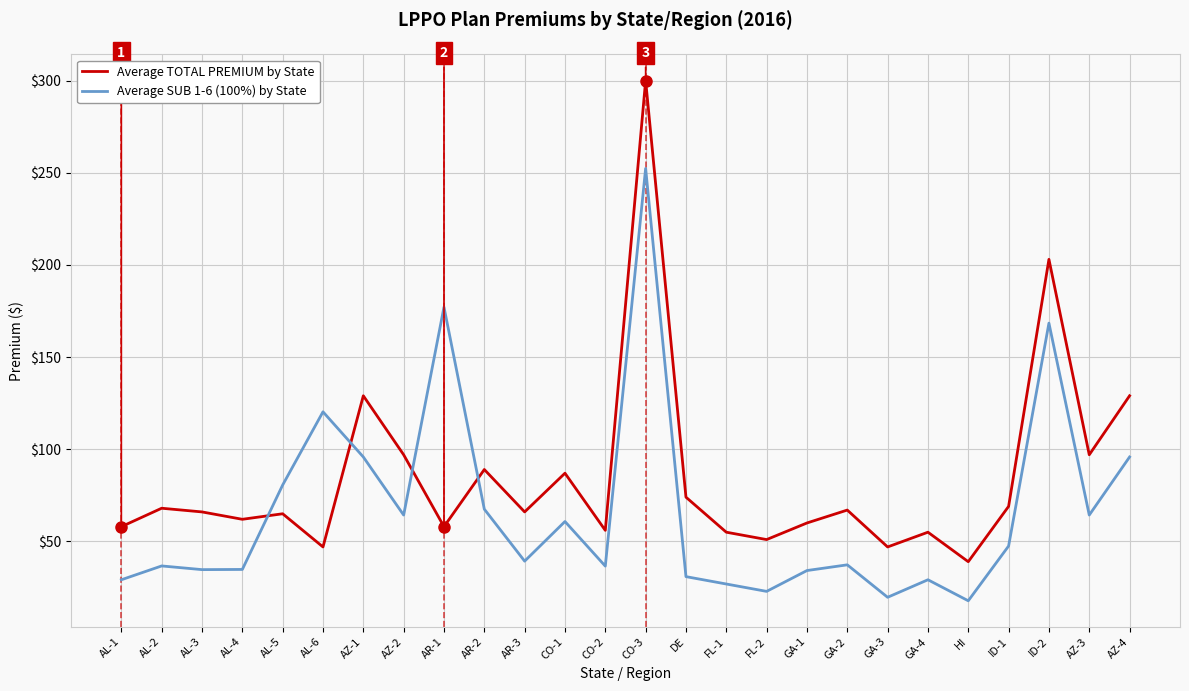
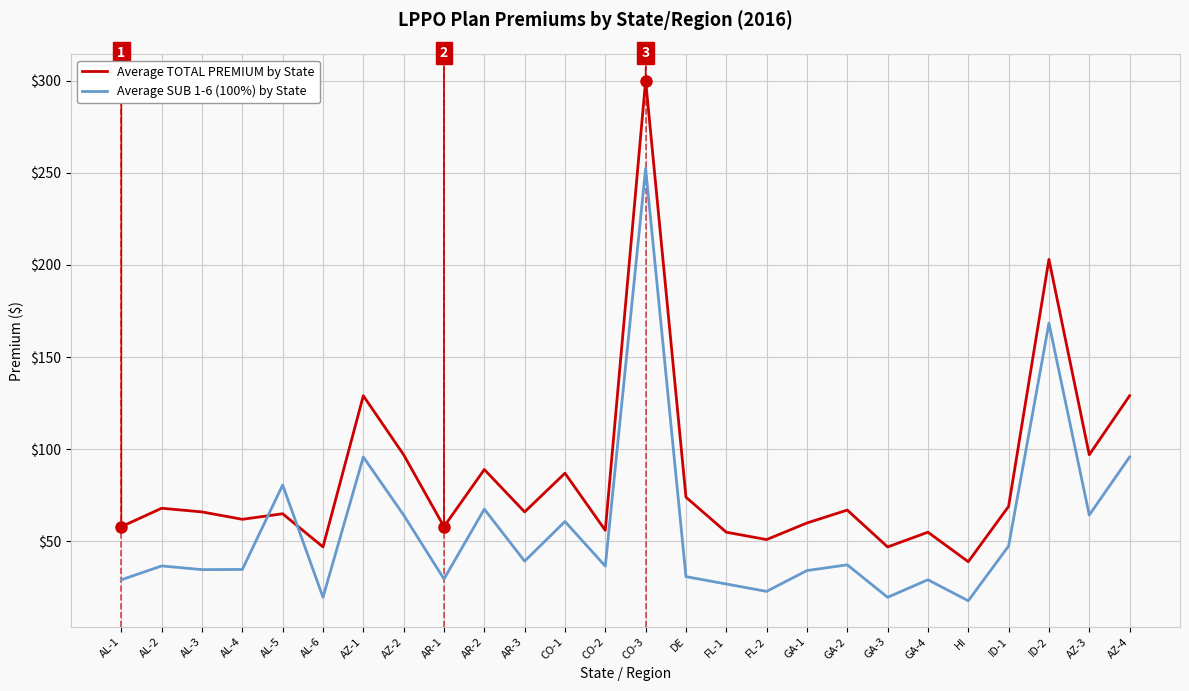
  {
    "Average SUB 1-6 (100%) by State": {
      "AL-1": "$29",
      "AL-2": "$37",
      "AL-3": "$35",
      "AL-4": "$35",
      "AL-5": "$81",
-     "AL-6": "$120",
+     "AL-6": "$20",
      "AZ-1": "$96",
      "AZ-2": "$64",
-     "AR-1": "$177",
+     "AR-1": "$30",
      "AR-2": "$68",
      "AR-3": "$39",
      "CO-1": "$61",
      "CO-2": "$37",
      "CO-3": "$252",
      "DE": "$31",
      "FL-1": "$27",
      "FL-2": "$23",
      "GA-1": "$34",
      "GA-2": "$37",
      "GA-3": "$20",
      "GA-4": "$29",
      "HI": "$18",
      "ID-1": "$48",
      "ID-2": "$168",
      "AZ-3": "$64",
      "AZ-4": "$96"
    }
  }
